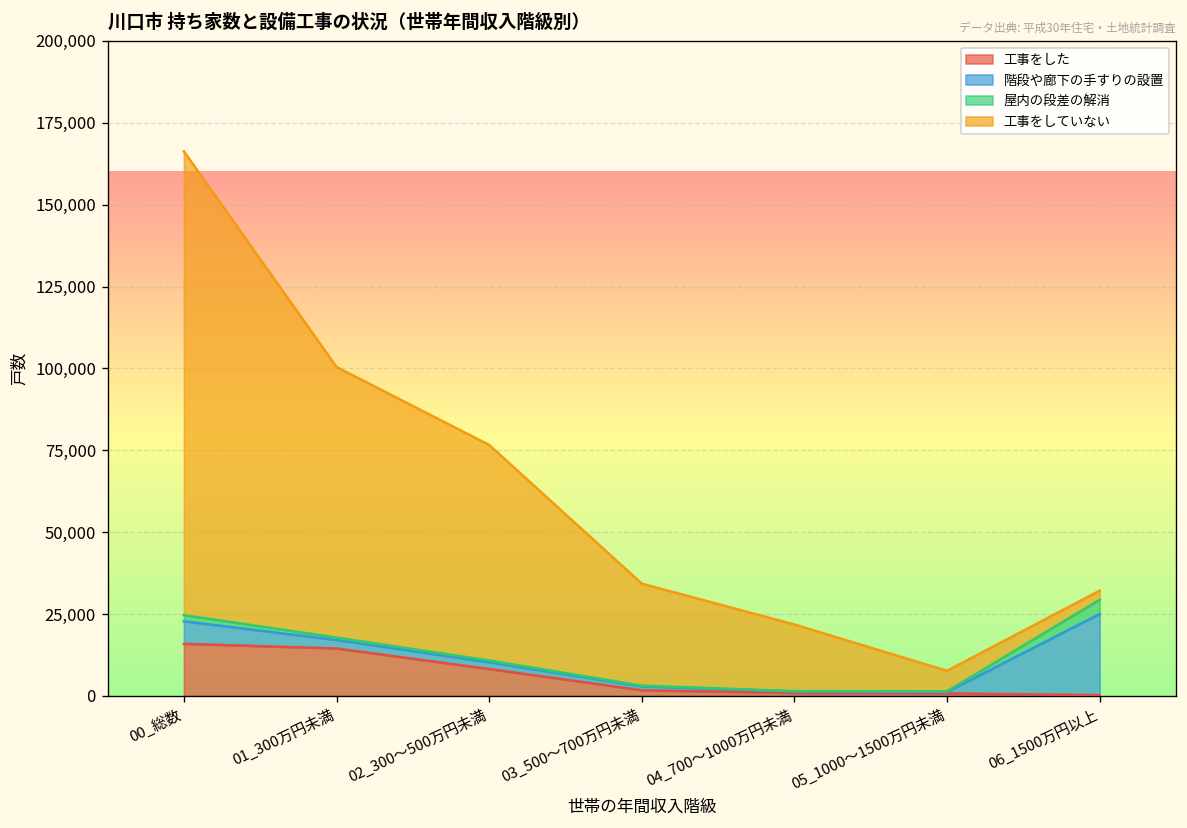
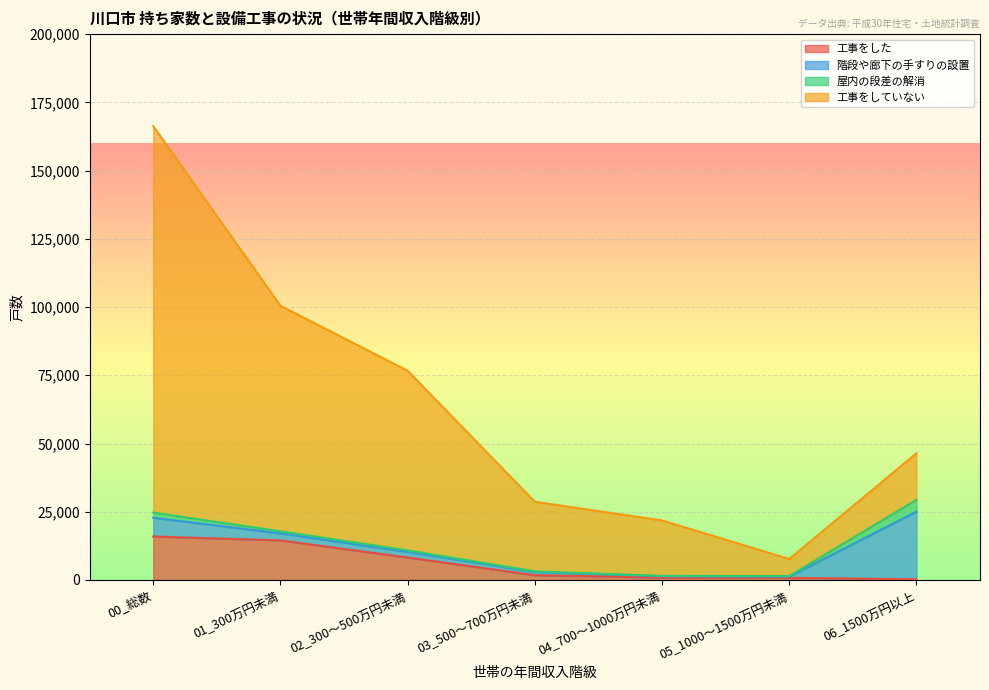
  {
    "工事をした": {
      "00_総数": "16,000",
      "01_300万円未満": "15,000",
      "02_300～500万円未満": "8,000",
      "03_500～700万円未満": "2,000",
      "06_1500万円以上": "0"
    },
    "階段や廊下の手すりの設置": {
      "00_総数": "7,000",
      "06_1500万円以上": "25,000"
    },
    "屋内の段差の解消": {
      "00_総数": "2,000",
      "06_1500万円以上": "4,000"
    },
    "工事をしていない": {
      "00_総数": "142,000",
      "01_300万円未満": "83,000",
      "02_300～500万円未満": "66,000",
-     "03_500～700万円未満": "31,000",
+     "03_500～700万円未満": "25,000",
      "04_700～1000万円未満": "20,000",
      "05_1000～1500万円未満": "6,000",
-     "06_1500万円以上": "3,000"
+     "06_1500万円以上": "17,000"
    }
  }
